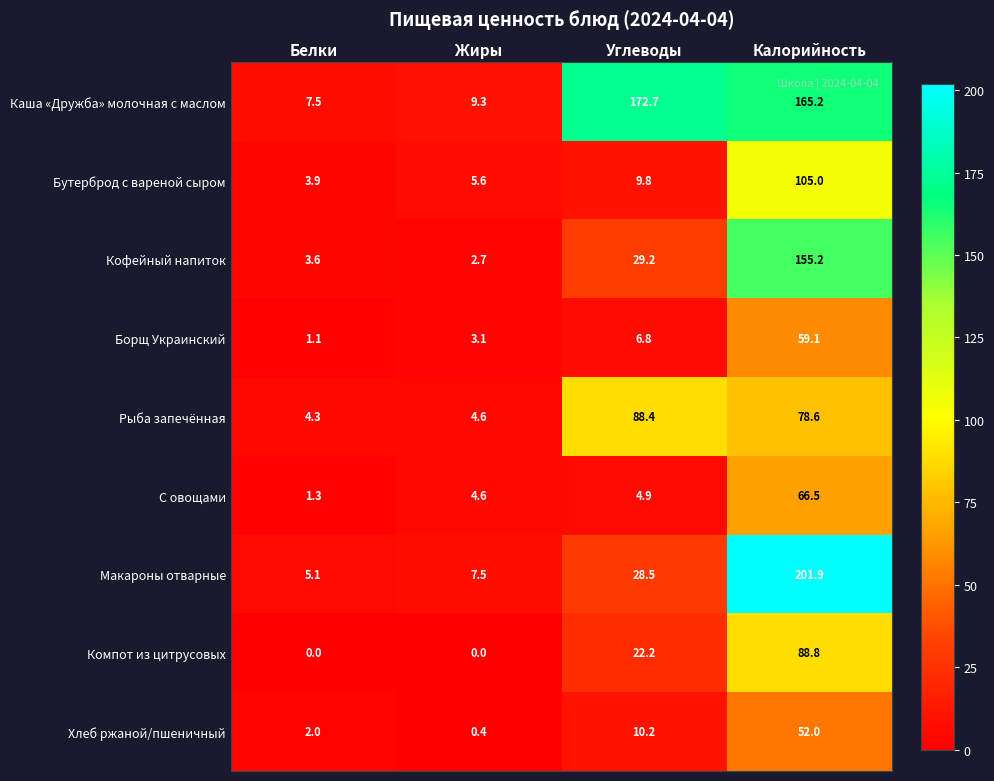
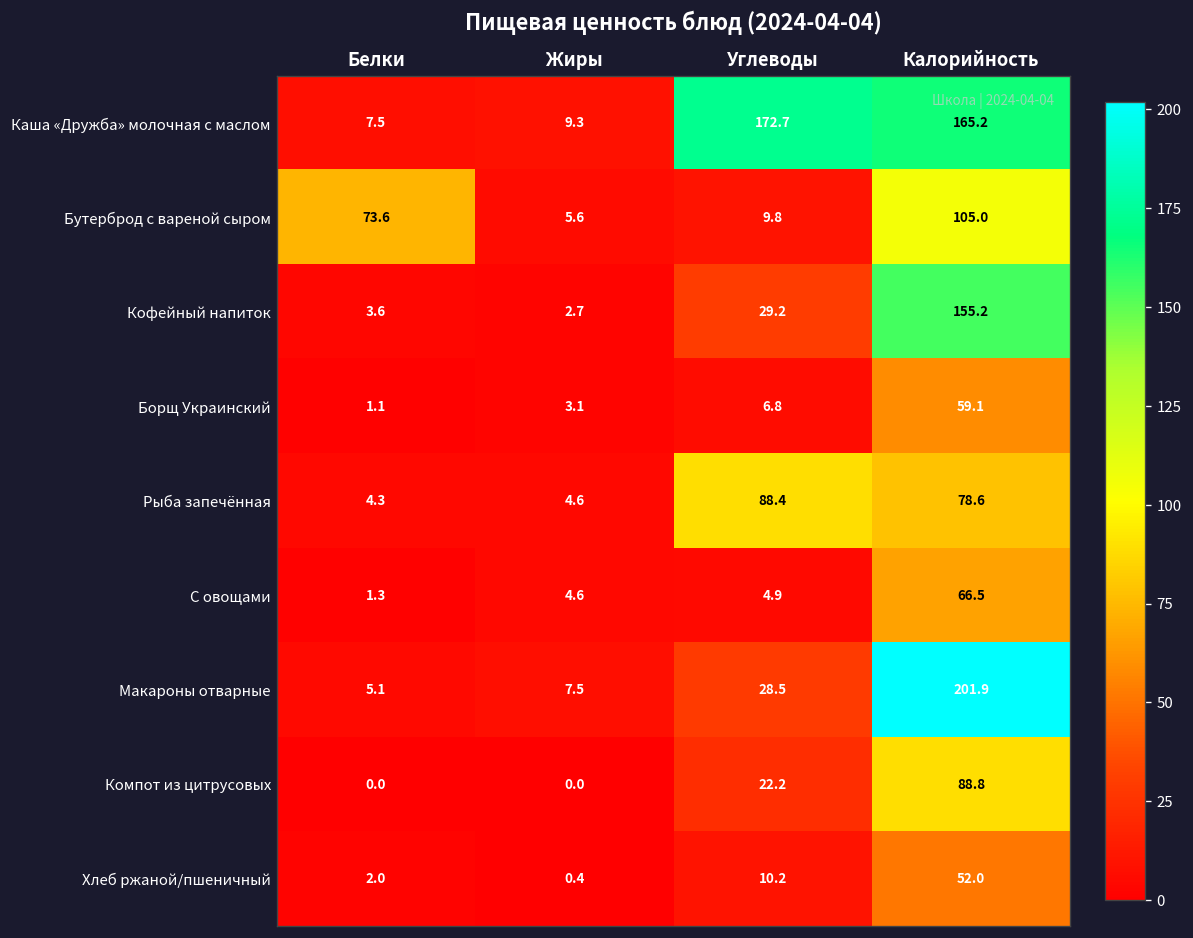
  {
    "Каша «Дружба» молочная с маслом": {
      "Белки": 7.5,
      "Жиры": 9.3,
      "Углеводы": 172.7
    },
    "Бутерброд с вареной сыром": {
-     "Белки": 3.9,
+     "Белки": 73.6,
      "Жиры": 5.6,
      "Углеводы": 9.8,
      "Калорийность": 105.0
    },
    "Кофейный напиток": {
      "Белки": 3.6,
      "Жиры": 2.7,
      "Углеводы": 29.2,
      "Калорийность": 155.2
    },
    "Борщ Украинский": {
      "Белки": 1.1,
      "Жиры": 3.1,
      "Углеводы": 6.8,
      "Калорийность": 59.1
    },
    "Рыба запечённая": {
      "Белки": 4.3,
      "Жиры": 4.6,
      "Углеводы": 88.4,
      "Калорийность": 78.6
    },
    "С овощами": {
      "Белки": 1.3,
      "Жиры": 4.6,
      "Углеводы": 4.9,
      "Калорийность": 66.5
    },
    "Макароны отварные": {
      "Белки": 5.1,
      "Жиры": 7.5,
      "Углеводы": 28.5,
      "Калорийность": 201.9
    },
    "Компот из цитрусовых": {
      "Белки": 0.0,
      "Жиры": 0.0,
      "Углеводы": 22.2,
      "Калорийность": 88.8
    },
    "Хлеб ржаной/пшеничный": {
      "Белки": 2.0,
      "Жиры": 0.4,
      "Углеводы": 10.2,
      "Калорийность": 52.0
    }
  }
